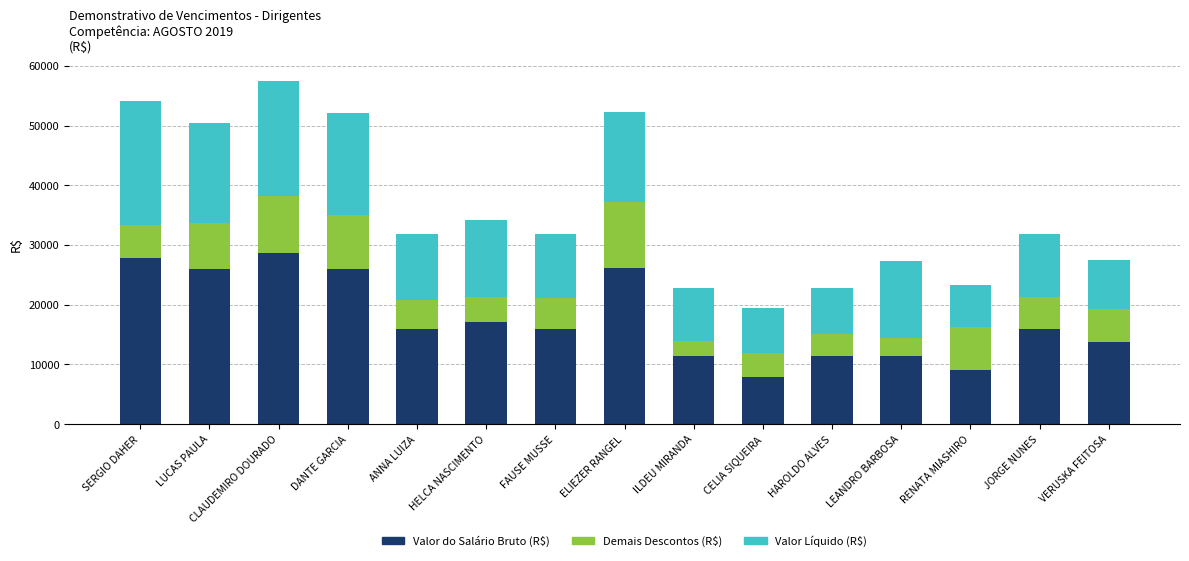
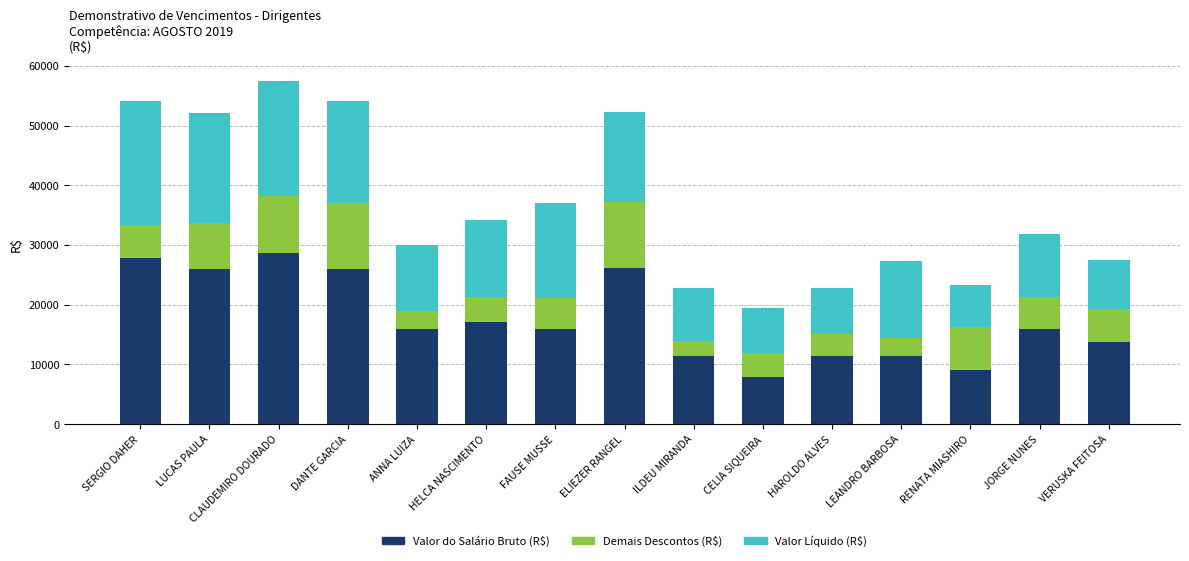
  {
    "Valor do Salário Bruto (R$)": {
      "SERGIO DAHER": 28000,
      "LUCAS PAULA": 26000,
      "CLAUDEMIRO DOURADO": 29000,
      "DANTE GARCIA": 26000,
      "ANNA LUIZA": 16000,
      "HELCA NASCIMENTO": 17000,
      "FAUSE MUSSE": 16000,
      "ELIEZER RANGEL": 26000,
      "ILDEU MIRANDA": 11000,
      "CELIA SIQUEIRA": 8000,
      "HAROLDO ALVES": 11000,
      "LEANDRO BARBOSA": 11000,
      "RENATA MIASHIRO": 9000,
      "JORGE NUNES": 16000,
      "VERUSKA FEITOSA": 14000
    },
    "Demais Descontos (R$)": {
      "SERGIO DAHER": 6000,
      "LUCAS PAULA": 8000,
      "CLAUDEMIRO DOURADO": 10000,
-     "DANTE GARCIA": 9000,
-     "ANNA LUIZA": 5000,
+     "DANTE GARCIA": 11000,
+     "ANNA LUIZA": 3000,
      "HELCA NASCIMENTO": 4000,
      "FAUSE MUSSE": 5000,
      "ELIEZER RANGEL": 11000,
      "ILDEU MIRANDA": 3000,
      "CELIA SIQUEIRA": 4000,
      "HAROLDO ALVES": 4000,
      "LEANDRO BARBOSA": 3000,
      "RENATA MIASHIRO": 7000,
      "JORGE NUNES": 5000,
      "VERUSKA FEITOSA": 6000
    },
    "Valor Líquido (R$)": {
      "SERGIO DAHER": 21000,
-     "LUCAS PAULA": 17000,
+     "LUCAS PAULA": 18000,
      "CLAUDEMIRO DOURADO": 19000,
      "DANTE GARCIA": 17000,
      "ANNA LUIZA": 11000,
      "HELCA NASCIMENTO": 13000,
-     "FAUSE MUSSE": 11000,
+     "FAUSE MUSSE": 16000,
      "ELIEZER RANGEL": 15000,
      "ILDEU MIRANDA": 9000,
      "CELIA SIQUEIRA": 8000,
      "HAROLDO ALVES": 8000,
      "LEANDRO BARBOSA": 13000,
      "RENATA MIASHIRO": 7000,
      "JORGE NUNES": 11000,
      "VERUSKA FEITOSA": 8000
    }
  }
